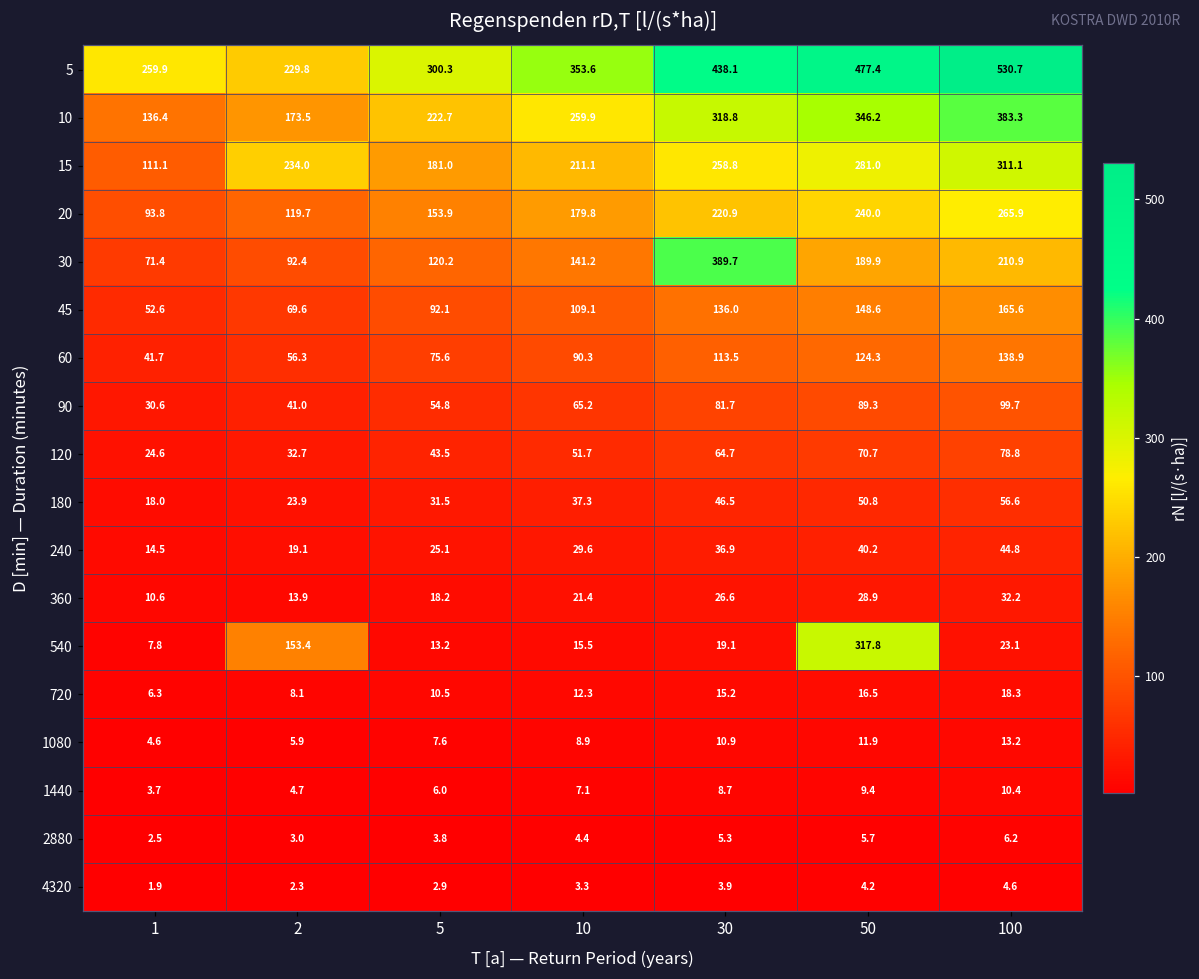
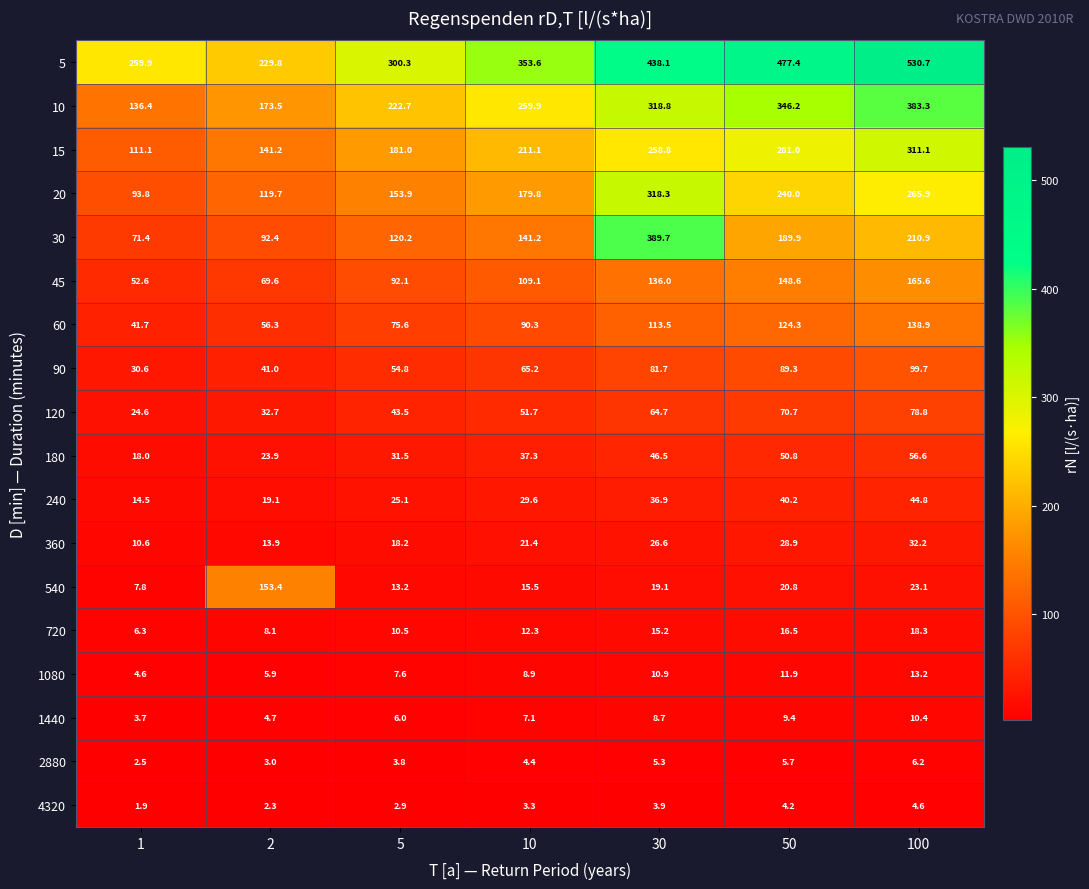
  {
    "5": {
      "1": 259.9,
      "2": 229.8,
      "5": 300.3,
      "10": 353.6,
      "30": 438.1,
      "50": 477.4,
      "100": 530.7
    },
    "10": {
      "1": 136.4,
      "2": 173.5,
      "5": 222.7,
      "10": 259.9,
      "30": 318.8,
      "50": 346.2,
      "100": 383.3
    },
    "15": {
      "1": 111.1,
-     "2": 234.0,
+     "2": 141.2,
      "5": 181.0,
      "10": 211.1,
      "30": 258.8,
      "50": 281.0,
      "100": 311.1
    },
    "20": {
      "1": 93.8,
      "2": 119.7,
      "5": 153.9,
      "10": 179.8,
-     "30": 220.9,
+     "30": 318.3,
      "50": 240.0,
      "100": 265.9
    },
    "30": {
      "1": 71.4,
      "2": 92.4,
      "5": 120.2,
      "10": 141.2,
      "30": 389.7,
      "50": 189.9,
      "100": 210.9
    },
    "45": {
      "1": 52.6,
      "2": 69.6,
      "5": 92.1,
      "10": 109.1,
      "30": 136.0,
      "50": 148.6,
      "100": 165.6
    },
    "60": {
      "1": 41.7,
      "2": 56.3,
      "5": 75.6,
      "10": 90.3,
      "30": 113.5,
      "50": 124.3,
      "100": 138.9
    },
    "90": {
      "1": 30.6,
      "2": 41.0,
      "5": 54.8,
      "10": 65.2,
      "30": 81.7,
      "50": 89.3,
      "100": 99.7
    },
    "120": {
      "1": 24.6,
      "2": 32.7,
      "5": 43.5,
      "10": 51.7,
      "30": 64.7,
      "50": 70.7,
      "100": 78.8
    },
    "180": {
      "1": 18.0,
      "2": 23.9,
      "5": 31.5,
      "10": 37.3,
      "30": 46.5,
      "50": 50.8,
      "100": 56.6
    },
    "240": {
      "1": 14.5,
      "2": 19.1,
      "5": 25.1,
      "10": 29.6,
      "30": 36.9,
      "50": 40.2,
      "100": 44.8
    },
    "360": {
      "1": 10.6,
      "2": 13.9,
      "5": 18.2,
      "10": 21.4,
      "30": 26.6,
      "50": 28.9,
      "100": 32.2
    },
    "540": {
      "1": 7.8,
      "2": 153.4,
      "5": 13.2,
      "10": 15.5,
      "30": 19.1,
-     "50": 317.8,
+     "50": 20.8,
      "100": 23.1
    },
    "720": {
      "1": 6.3,
      "2": 8.1,
      "5": 10.5,
      "10": 12.3,
      "30": 15.2,
      "50": 16.5,
      "100": 18.3
    },
    "1080": {
      "1": 4.6,
      "2": 5.9,
      "5": 7.6,
      "10": 8.9,
      "30": 10.9,
      "50": 11.9,
      "100": 13.2
    },
    "1440": {
      "1": 3.7,
      "2": 4.7,
      "5": 6.0,
      "10": 7.1,
      "30": 8.7,
      "50": 9.4,
      "100": 10.4
    },
    "2880": {
      "1": 2.5,
      "2": 3.0,
      "5": 3.8,
      "10": 4.4,
      "30": 5.3,
      "50": 5.7,
      "100": 6.2
    },
    "4320": {
      "1": 1.9,
      "2": 2.3,
      "5": 2.9,
      "10": 3.3,
      "30": 3.9,
      "50": 4.2,
      "100": 4.6
    }
  }
